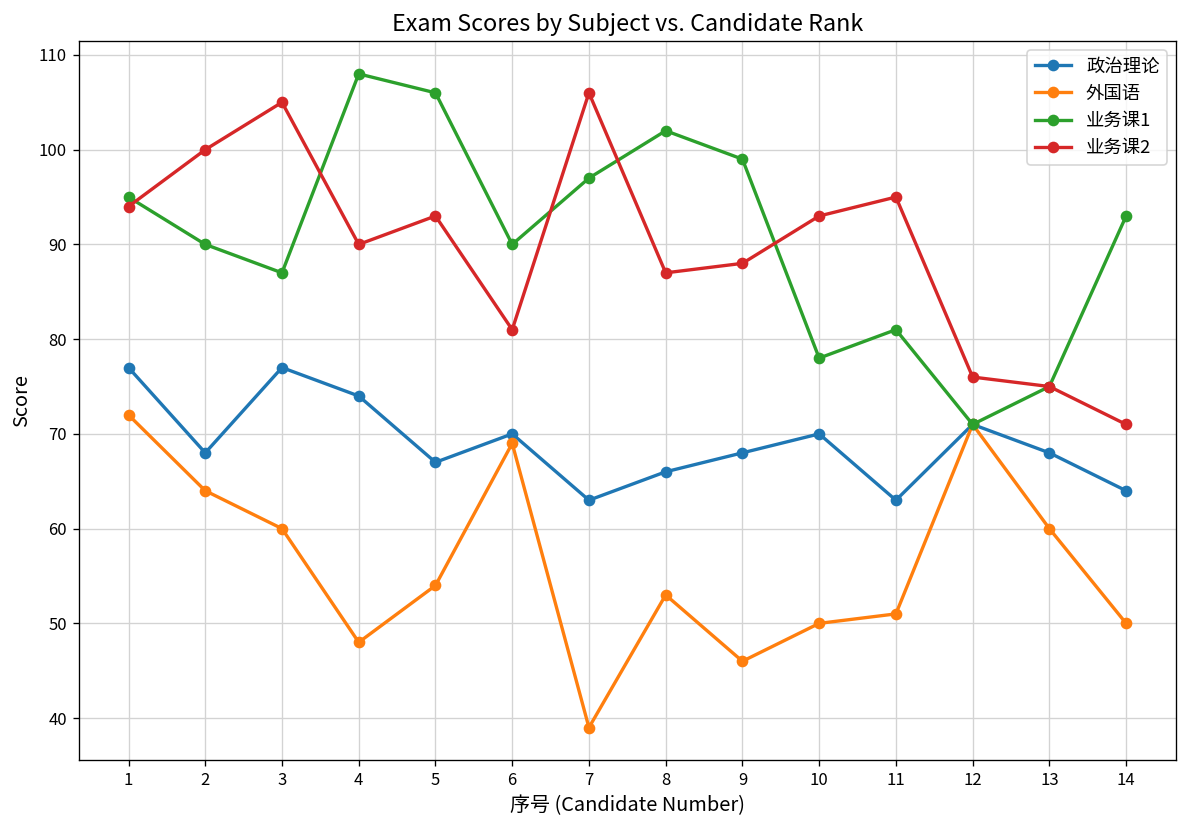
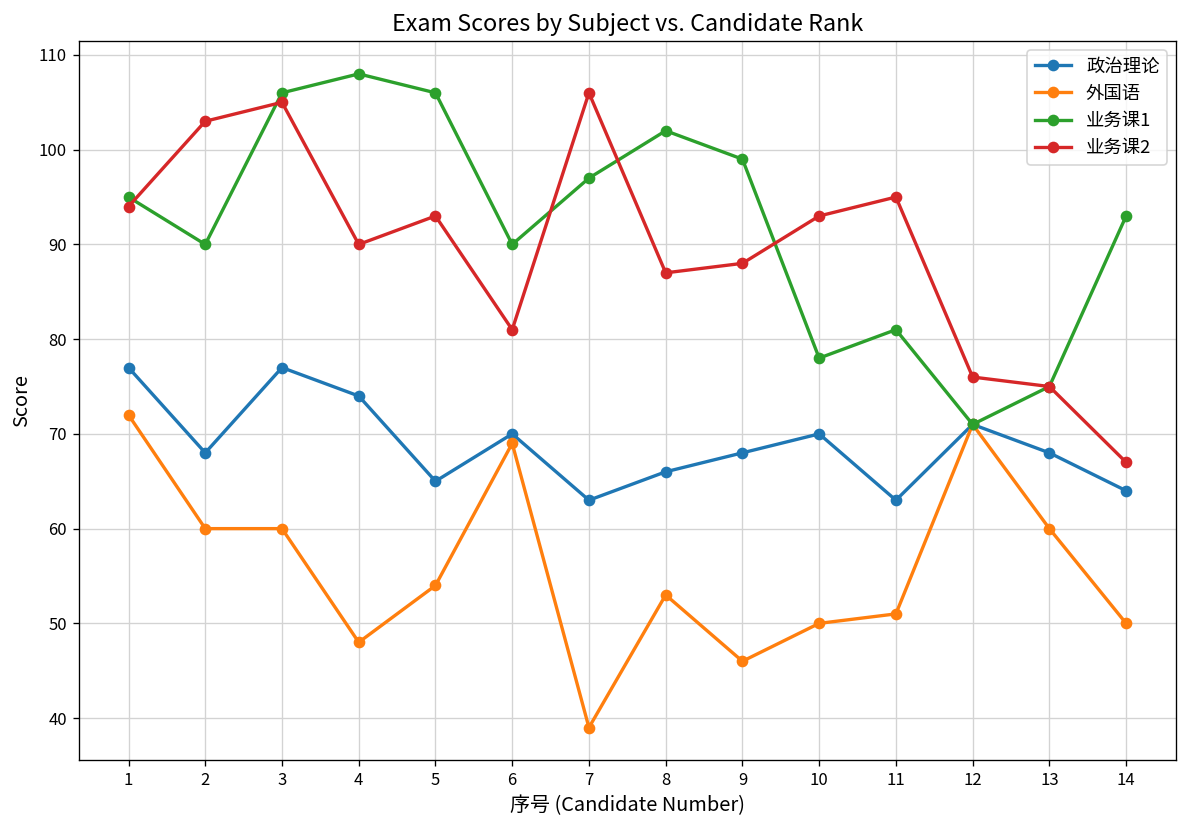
  {
    "政治理论": {
      "1": 77,
      "2": 68,
      "3": 77,
      "4": 74,
-     "5": 67,
+     "5": 65,
      "6": 70,
      "7": 63,
      "8": 66,
      "9": 68,
      "10": 70,
      "11": 63,
      "13": 68,
      "14": 64
    },
    "外国语": {
      "1": 72,
-     "2": 64,
+     "2": 60,
      "3": 60,
      "4": 48,
      "5": 54,
      "6": 69,
      "7": 39,
      "8": 53,
      "9": 46,
      "10": 50,
      "11": 51,
      "13": 60,
      "14": 50
    },
    "业务课1": {
      "1": 95,
      "2": 90,
-     "3": 87,
+     "3": 106,
      "4": 108,
      "5": 106,
      "6": 90,
      "7": 97,
      "8": 102,
      "9": 99,
      "10": 78,
      "11": 81,
      "14": 93
    },
    "业务课2": {
      "1": 94,
-     "2": 100,
+     "2": 103,
      "3": 105,
      "4": 90,
      "5": 93,
      "6": 81,
      "7": 106,
      "8": 87,
      "9": 88,
      "10": 93,
      "11": 95,
      "12": 76,
-     "14": 71
+     "14": 67
    }
  }
